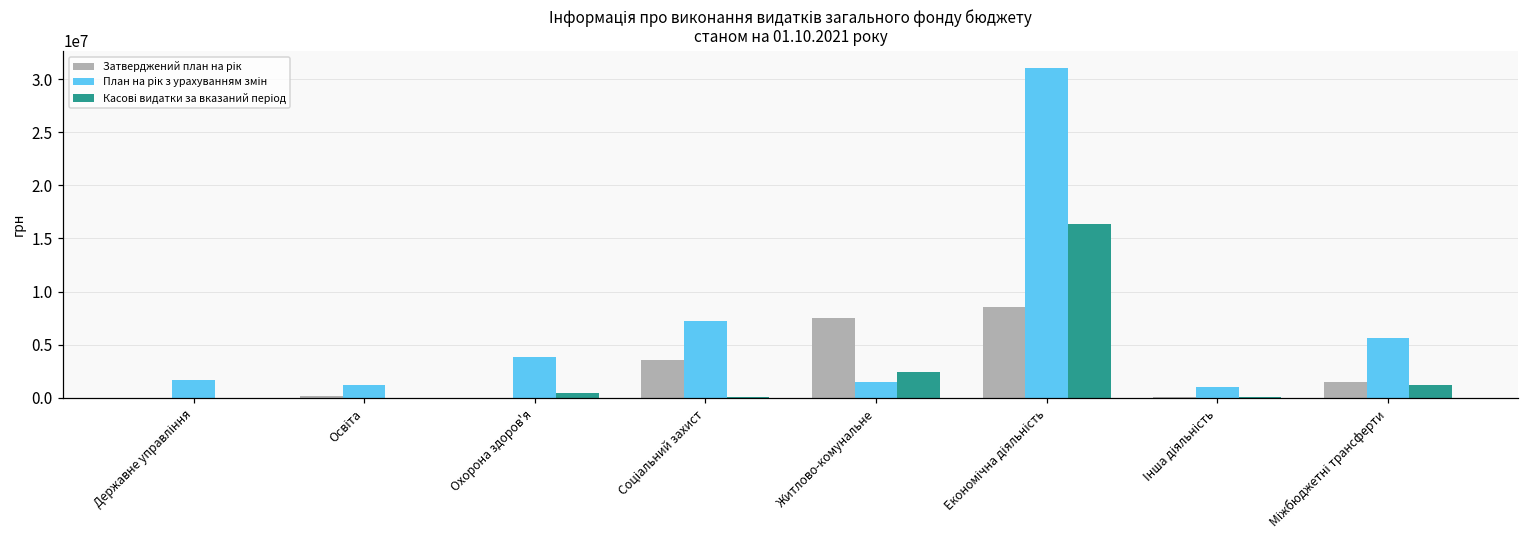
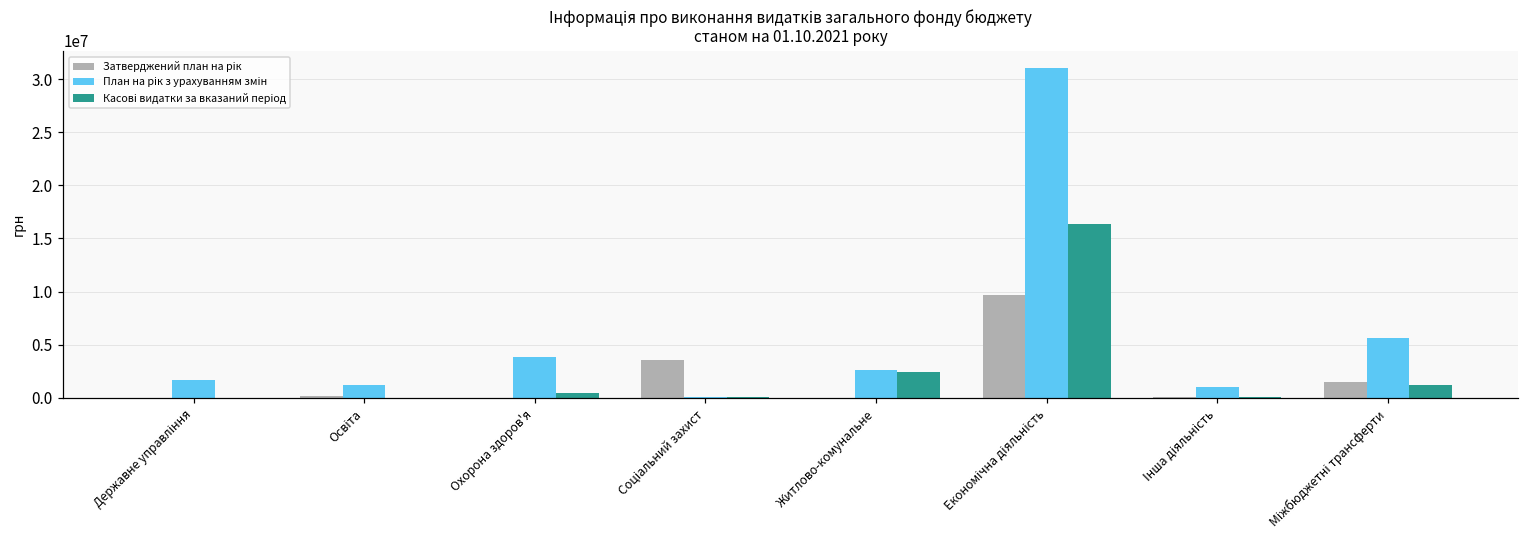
  {
    "Затверджений план на рік": {
      "Державне управління": 0,
      "Охорона здоров'я": 0,
      "Соціальний захист": 4000000,
-     "Житлово-комунальне": 8000000,
-     "Економічна діяльність": 9000000,
+     "Житлово-комунальне": 0,
+     "Економічна діяльність": 10000000,
      "Міжбюджетні трансферти": 2000000
    },
    "План на рік з урахуванням змін": {
      "Державне управління": 2000000,
      "Освіта": 1000000,
      "Охорона здоров'я": 4000000,
-     "Соціальний захист": 7000000,
-     "Житлово-комунальне": 1000000,
+     "Соціальний захист": 0,
+     "Житлово-комунальне": 3000000,
      "Економічна діяльність": 31000000,
      "Інша діяльність": 1000000,
      "Міжбюджетні трансферти": 6000000
    },
    "Касові видатки за вказаний період": {
      "Державне управління": 0,
      "Освіта": 0,
      "Охорона здоров'я": 0,
      "Житлово-комунальне": 2000000,
      "Економічна діяльність": 16000000,
      "Міжбюджетні трансферти": 1000000
    }
  }
